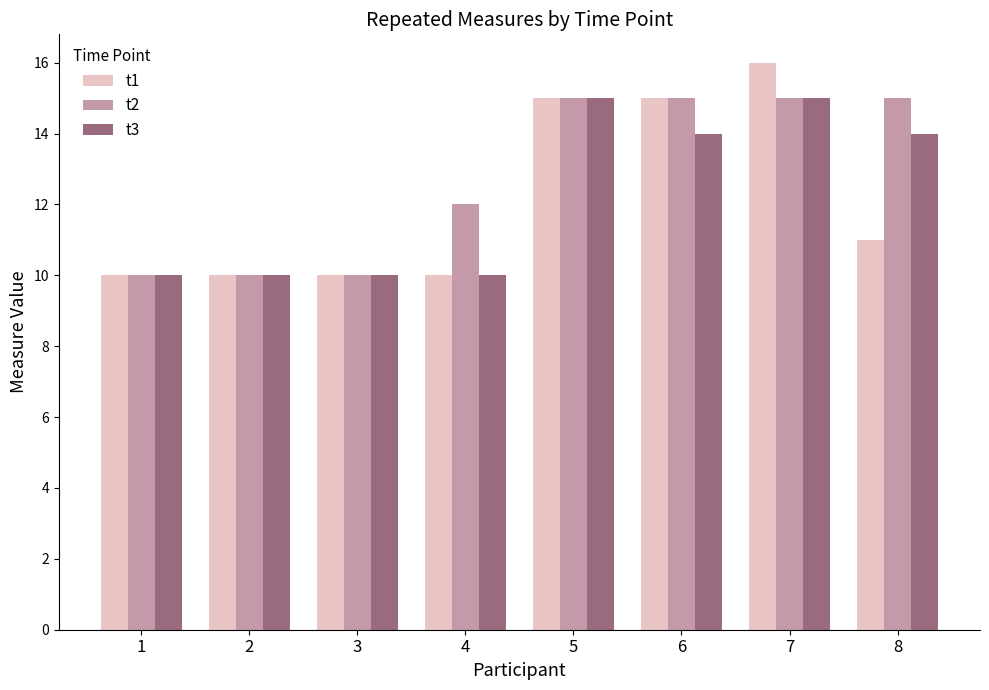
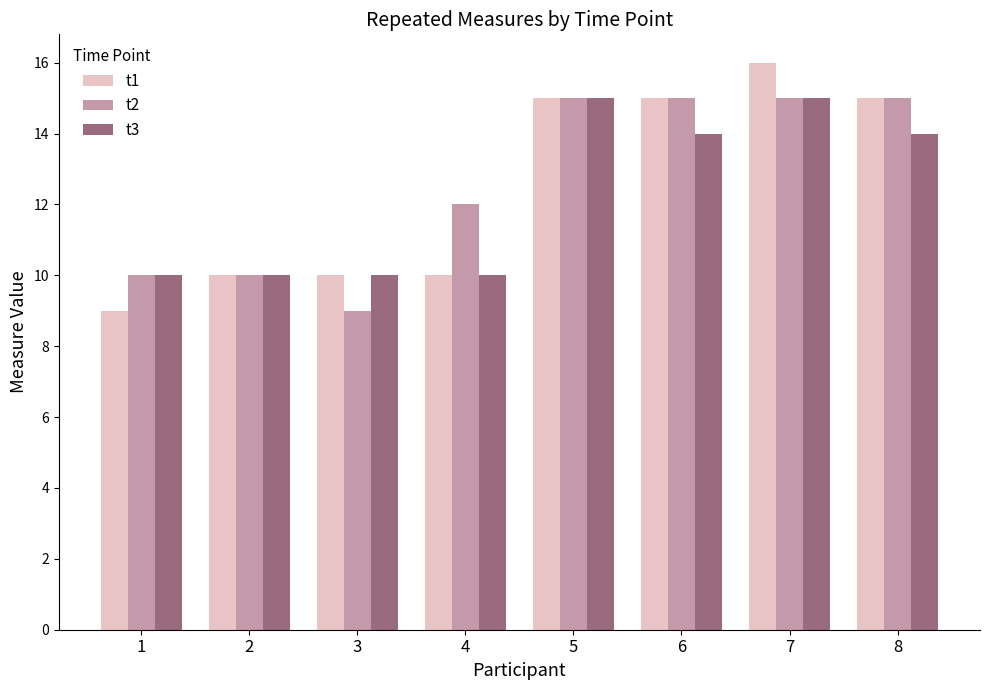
  {
    "t1": {
-     "1": 10,
+     "1": 9,
      "2": 10,
      "3": 10,
      "4": 10,
      "5": 15,
      "6": 15,
      "7": 16,
-     "8": 11
+     "8": 15
    },
    "t2": {
      "1": 10,
      "2": 10,
-     "3": 10,
+     "3": 9,
      "4": 12,
      "5": 15,
      "6": 15,
      "7": 15,
      "8": 15
    },
    "t3": {
      "1": 10,
      "2": 10,
      "3": 10,
      "4": 10,
      "5": 15,
      "6": 14,
      "7": 15,
      "8": 14
    }
  }
